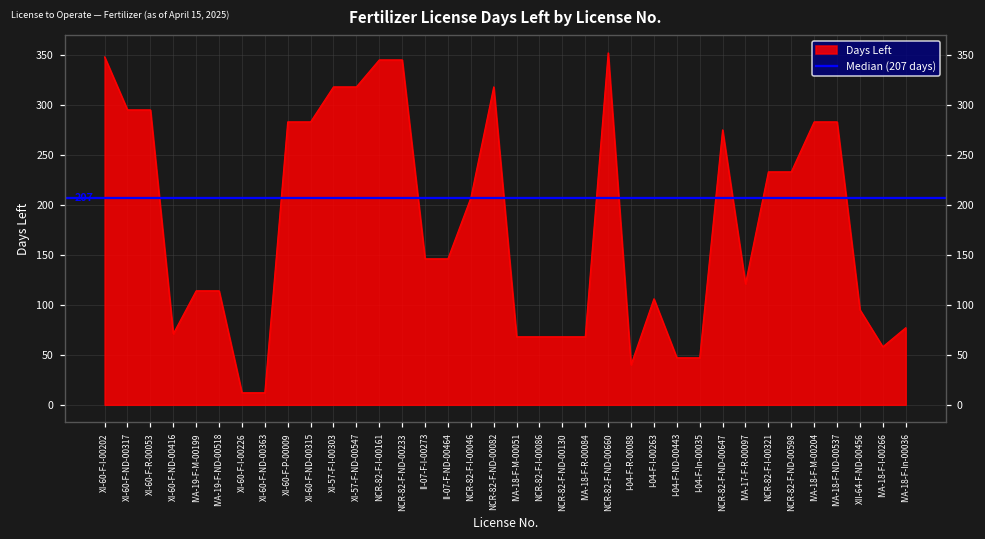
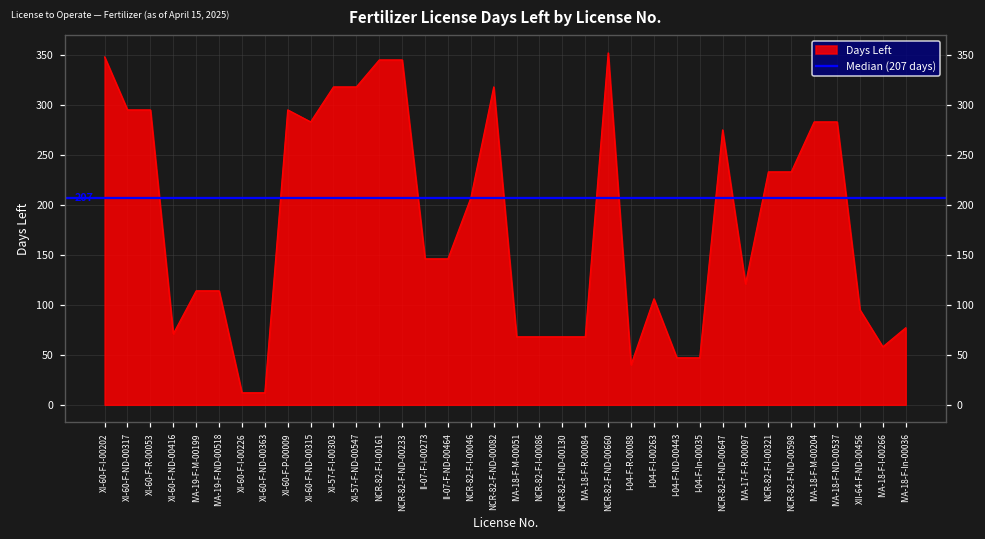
  {
    "XI-60-F-I-00202": 350,
    "XI-60-F-ND-00317": 300,
    "XI-60-F-R-00053": 300,
    "XI-60-F-ND-00416": 70,
    "IVA-19-F-M-00199": 110,
    "IVA-19-F-ND-00518": 110,
    "XI-60-F-I-00226": 10,
    "XI-60-F-ND-00363": 10,
-   "XI-60-F-P-00009": 280,
+   "XI-60-F-P-00009": 300,
    "XI-60-F-ND-00315": 280,
    "XI-57-F-I-00303": 320,
    "XI-57-F-ND-00547": 320,
    "NCR-82-F-I-00161": 350,
    "NCR-82-F-ND-00233": 350,
    "II-07-F-I-00273": 150,
    "II-07-F-ND-00464": 150,
    "NCR-82-F-I-00046": 210,
    "NCR-82-F-ND-00082": 320,
    "IVA-18-F-M-00051": 70,
    "NCR-82-F-I-00086": 70,
    "NCR-82-F-ND-00130": 70,
    "IVA-18-F-R-00084": 70,
    "NCR-82-F-ND-00660": 350,
    "I-04-F-R-00088": 40,
    "I-04-F-I-00263": 110,
    "I-04-F-ND-00443": 50,
    "I-04-F-In-00035": 50,
    "NCR-82-F-ND-00647": 280,
    "IVA-17-F-R-00097": 120,
    "NCR-82-F-I-00321": 230,
    "NCR-82-F-ND-00598": 230,
    "IVA-18-F-M-00204": 280,
    "IVA-18-F-ND-00537": 280,
    "XII-64-F-ND-00456": 100,
    "IVA-18-F-I-00266": 60,
    "IVA-18-F-In-00036": 80
  }
